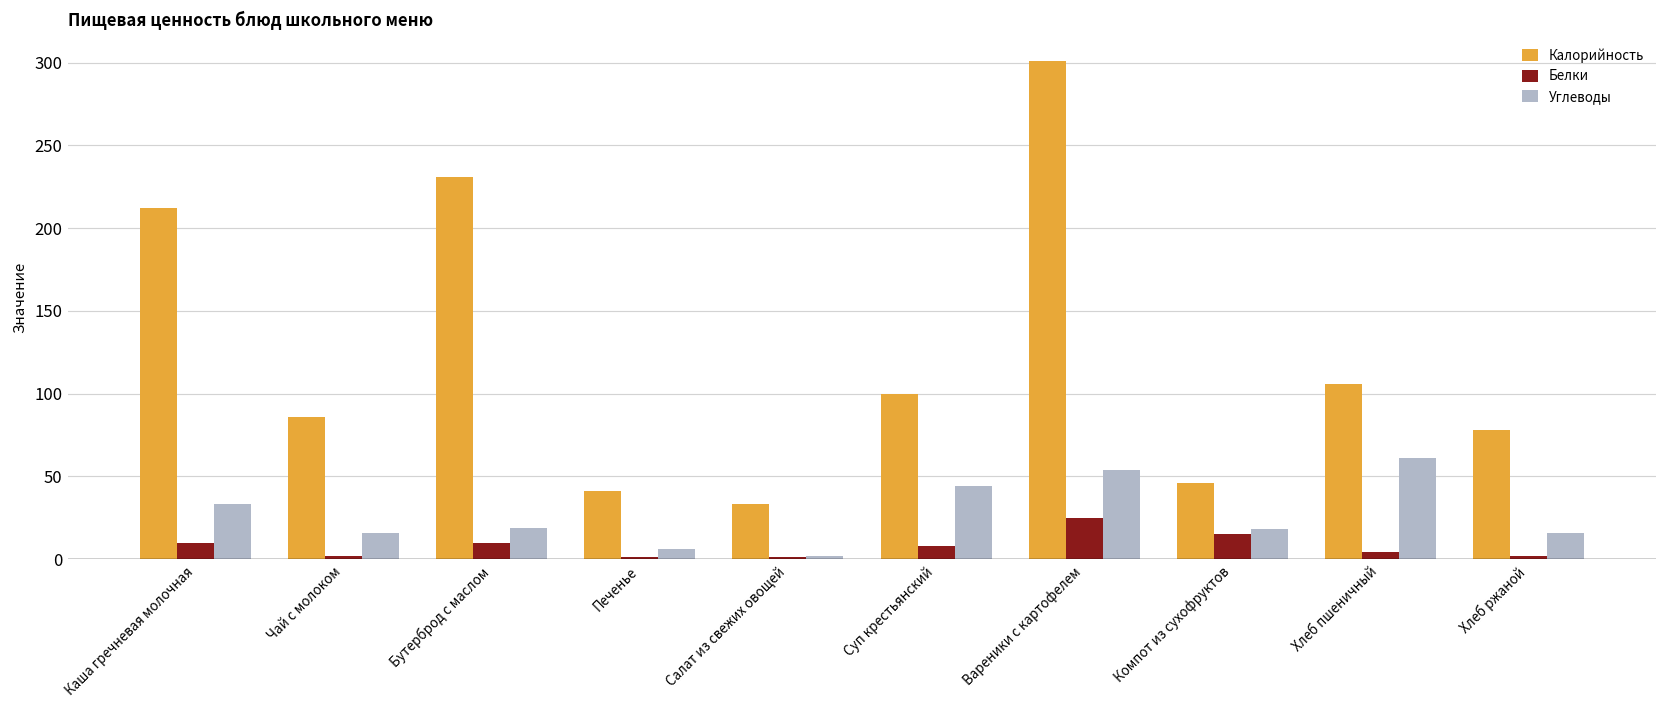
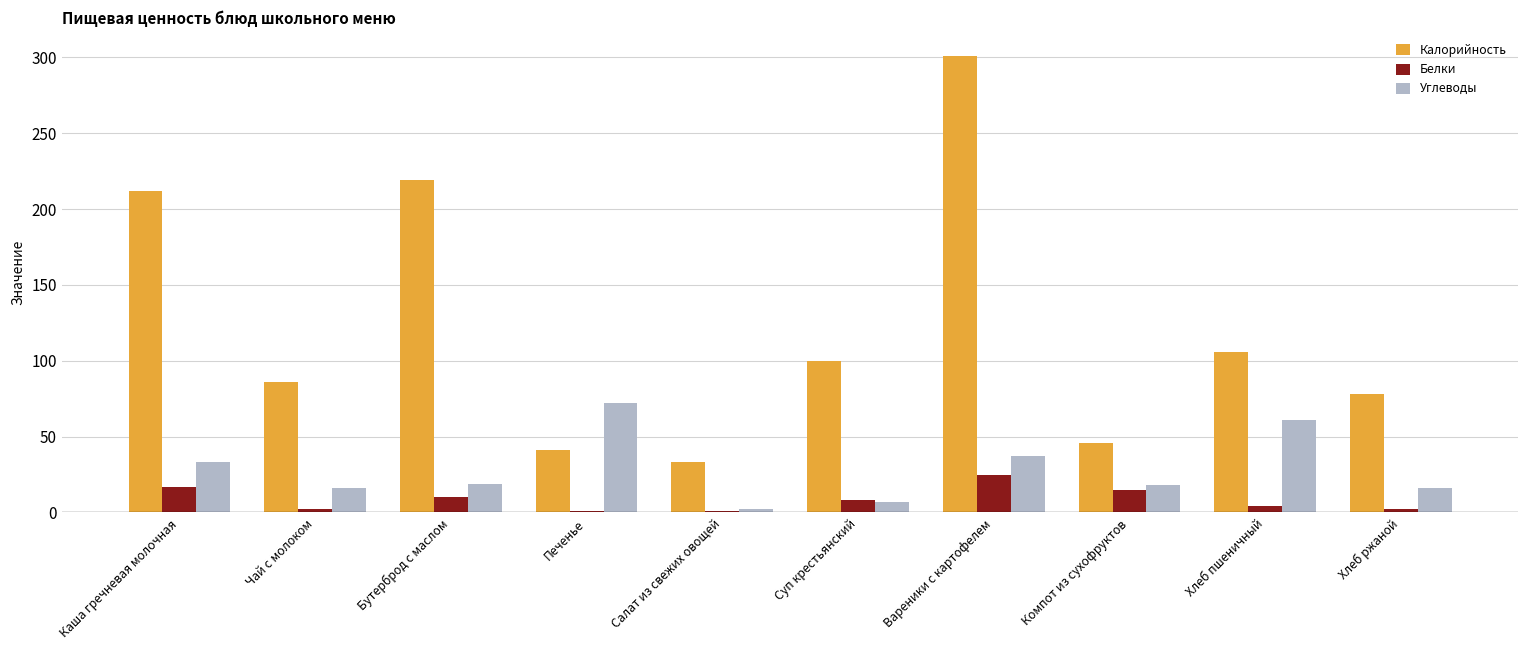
  {
    "Калорийность": {
      "Каша гречневая молочная": 212,
      "Чай с молоком": 86,
-     "Бутерброд с маслом": 231,
+     "Бутерброд с маслом": 219,
      "Печенье": 41,
      "Салат из свежих овощей": 33,
      "Суп крестьянский": 100,
      "Вареники с картофелем": 301,
      "Компот из сухофруктов": 46,
      "Хлеб пшеничный": 106,
      "Хлеб ржаной": 78
    },
    "Белки": {
-     "Каша гречневая молочная": 10,
+     "Каша гречневая молочная": 17,
      "Чай с молоком": 2,
      "Бутерброд с маслом": 10,
      "Суп крестьянский": 8,
      "Вареники с картофелем": 25,
      "Компот из сухофруктов": 15,
      "Хлеб пшеничный": 4,
      "Хлеб ржаной": 2
    },
    "Углеводы": {
      "Каша гречневая молочная": 33,
      "Чай с молоком": 16,
      "Бутерброд с маслом": 19,
-     "Печенье": 6,
+     "Печенье": 72,
      "Салат из свежих овощей": 2,
-     "Суп крестьянский": 44,
-     "Вареники с картофелем": 54,
+     "Суп крестьянский": 7,
+     "Вареники с картофелем": 37,
      "Компот из сухофруктов": 18,
      "Хлеб пшеничный": 61,
      "Хлеб ржаной": 16
    }
  }
